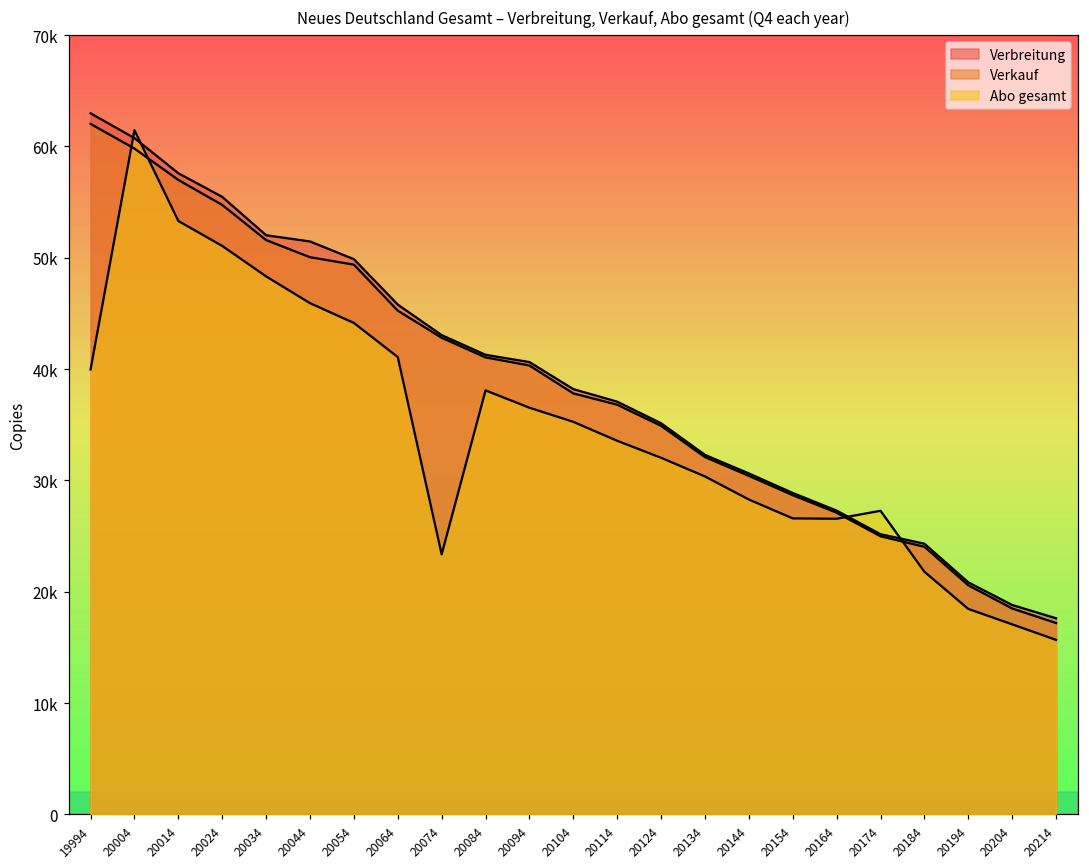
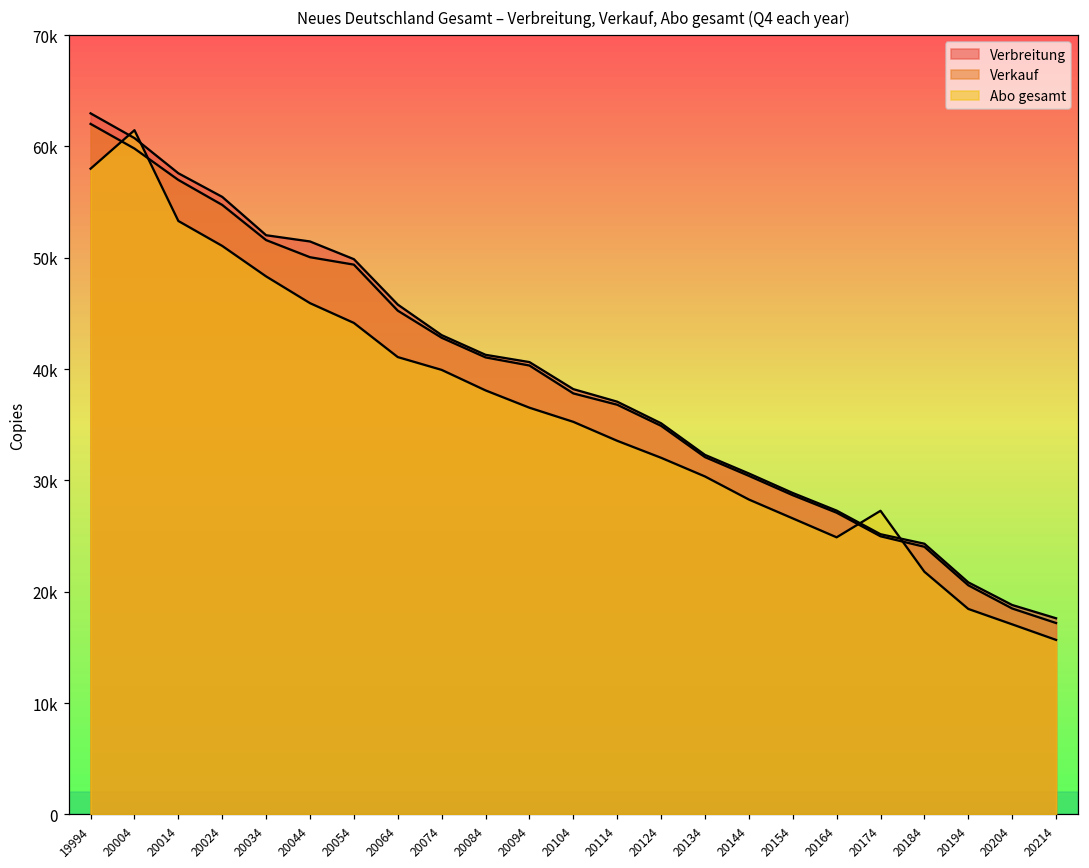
  {
    "Abo gesamt": {
-     "19994": 40000,
+     "19994": 58000,
      "20004": 61500,
      "20014": 53300,
      "20024": 51100,
      "20034": 48300,
      "20044": 45900,
      "20054": 44100,
      "20064": 41100,
-     "20074": 23400,
+     "20074": 39900,
      "20084": 38100,
      "20094": 36500,
      "20104": 35300,
      "20114": 33600,
      "20124": 32000,
      "20134": 30400,
      "20144": 28300,
      "20154": 26600,
-     "20164": 26600,
+     "20164": 24900,
      "20174": 27300,
      "20184": 21800,
      "20194": 18500,
      "20204": 17100,
      "20214": 15700
    }
  }
